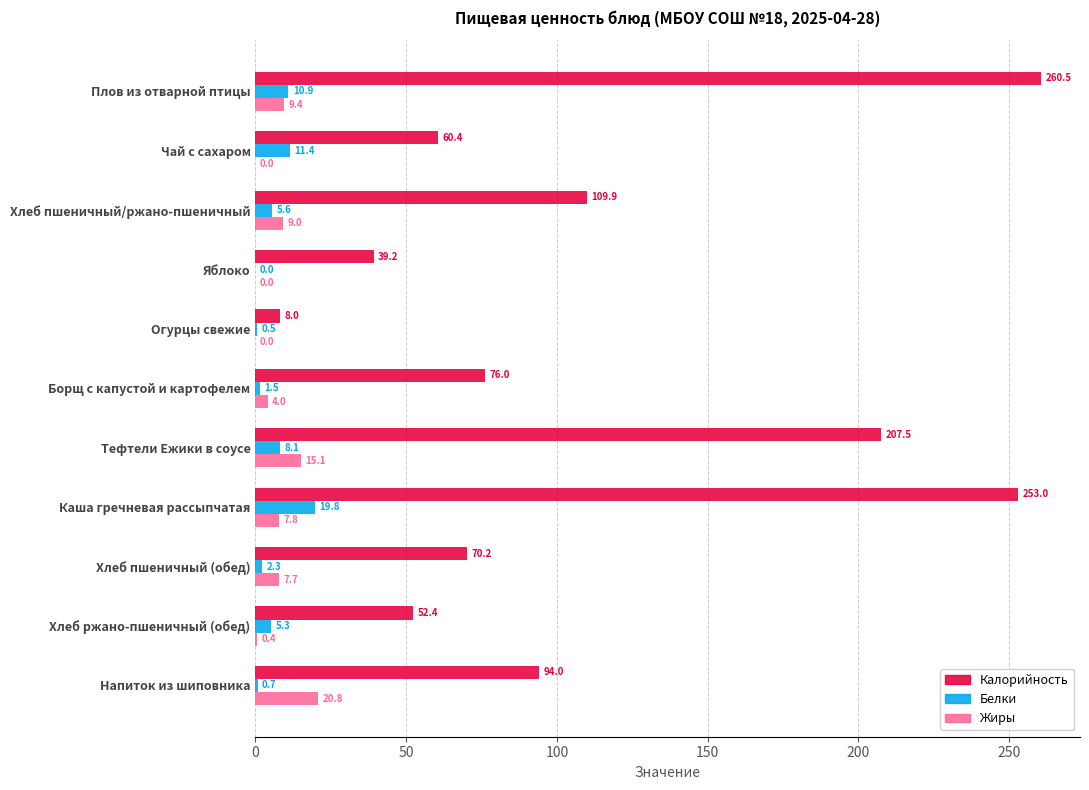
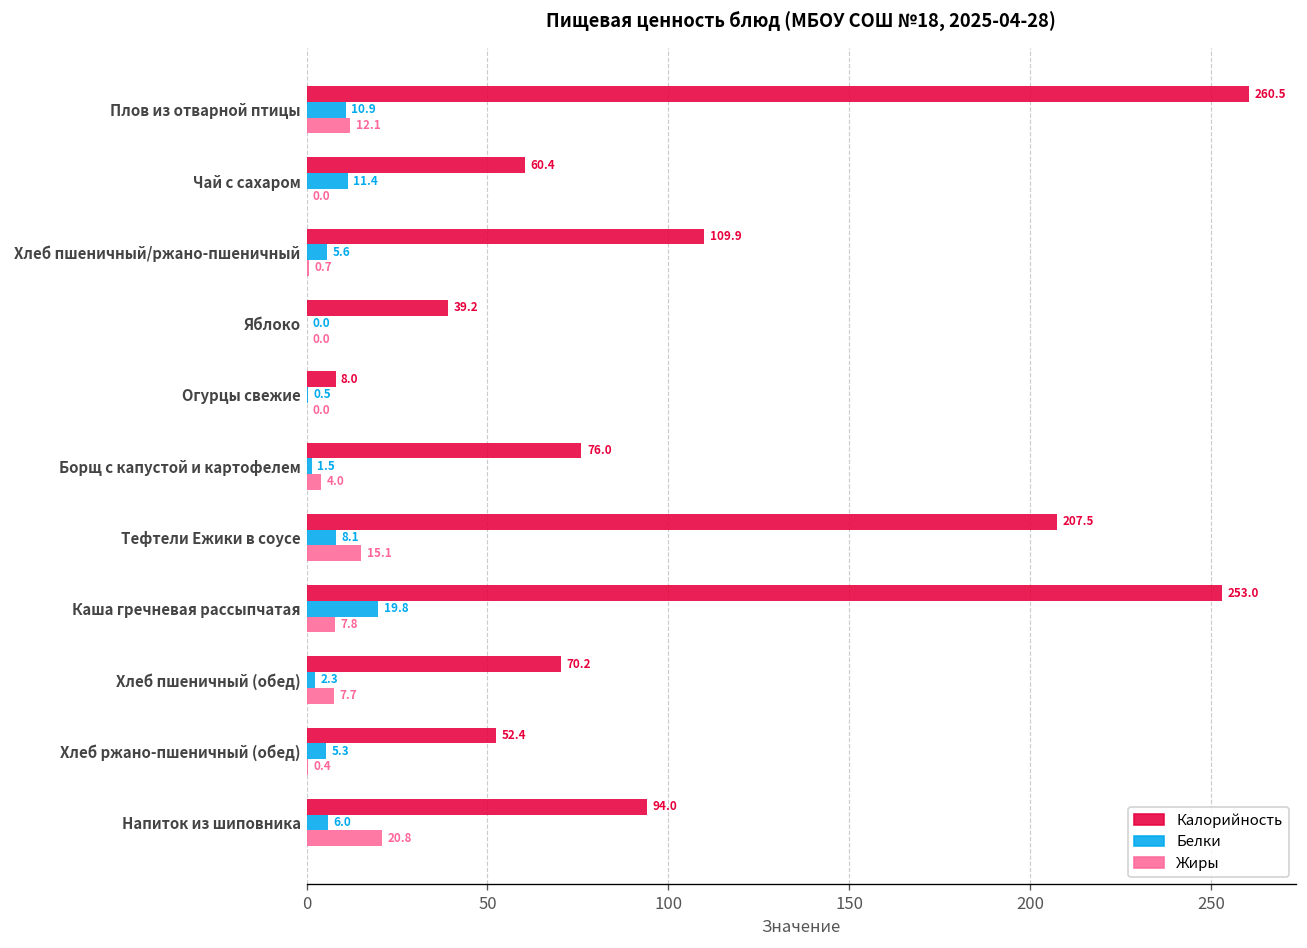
  {
    "Калорийность": {
      "Плов из отварной птицы": 260.5,
      "Чай с сахаром": 60.4,
      "Хлеб пшеничный/ржано-пшеничный": 109.9,
      "Яблоко": 39.2,
      "Огурцы свежие": 8.0,
      "Борщ с капустой и картофелем": 76.0,
      "Тефтели Ежики в соусе": 207.5,
      "Каша гречневая рассыпчатая": 253.0,
      "Хлеб пшеничный (обед)": 70.2,
      "Хлеб ржано-пшеничный (обед)": 52.4,
      "Напиток из шиповника": 94.0
    },
    "Белки": {
      "Плов из отварной птицы": 10.9,
      "Чай с сахаром": 11.4,
      "Хлеб пшеничный/ржано-пшеничный": 5.6,
      "Яблоко": 0.0,
      "Огурцы свежие": 0.5,
      "Борщ с капустой и картофелем": 1.5,
      "Тефтели Ежики в соусе": 8.1,
      "Каша гречневая рассыпчатая": 19.8,
      "Хлеб пшеничный (обед)": 2.3,
      "Хлеб ржано-пшеничный (обед)": 5.3,
-     "Напиток из шиповника": 0.7
+     "Напиток из шиповника": 6.0
    },
    "Жиры": {
-     "Плов из отварной птицы": 9.4,
+     "Плов из отварной птицы": 12.1,
      "Чай с сахаром": 0.0,
-     "Хлеб пшеничный/ржано-пшеничный": 9.0,
+     "Хлеб пшеничный/ржано-пшеничный": 0.7,
      "Яблоко": 0.0,
      "Огурцы свежие": 0.0,
      "Борщ с капустой и картофелем": 4.0,
      "Тефтели Ежики в соусе": 15.1,
      "Каша гречневая рассыпчатая": 7.8,
      "Хлеб пшеничный (обед)": 7.7,
      "Хлеб ржано-пшеничный (обед)": 0.4,
      "Напиток из шиповника": 20.8
    }
  }
